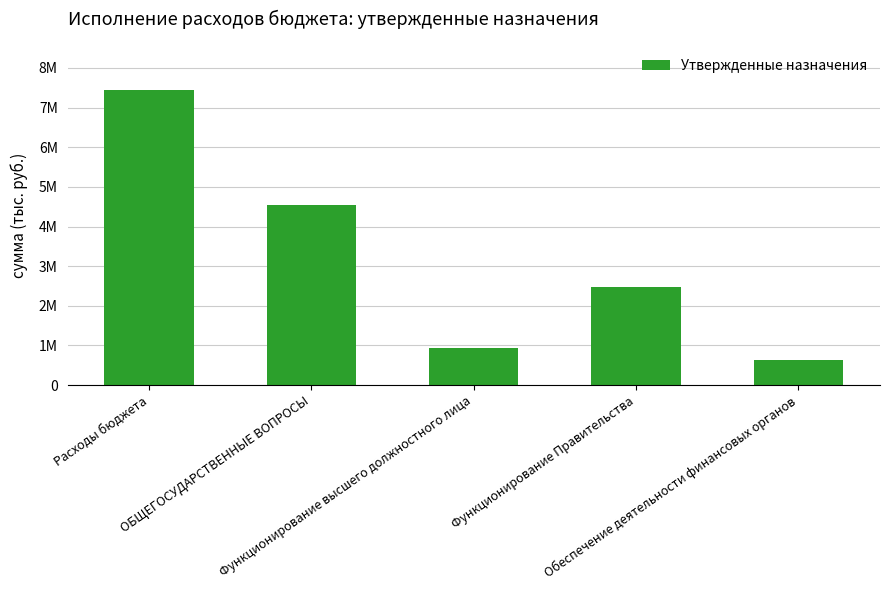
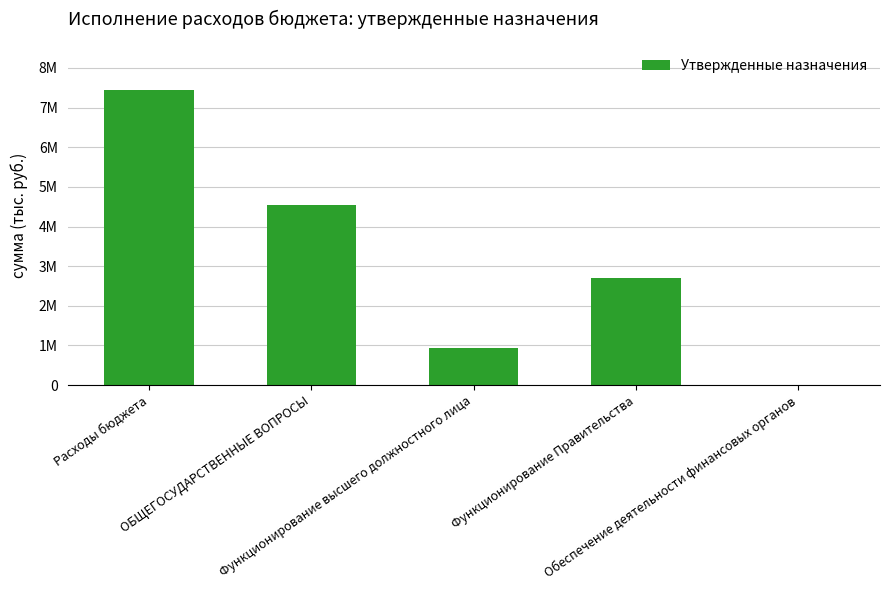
  {
    "Расходы бюджета": 7400000,
    "ОБЩЕГОСУДАРСТВЕННЫЕ ВОПРОСЫ": 4500000,
    "Функционирование высшего должностного лица": 900000,
-   "Функционирование Правительства": 2500000,
-   "Обеспечение деятельности финансовых органов": 600000
+   "Функционирование Правительства": 2700000,
+   "Обеспечение деятельности финансовых органов": 0
  }
